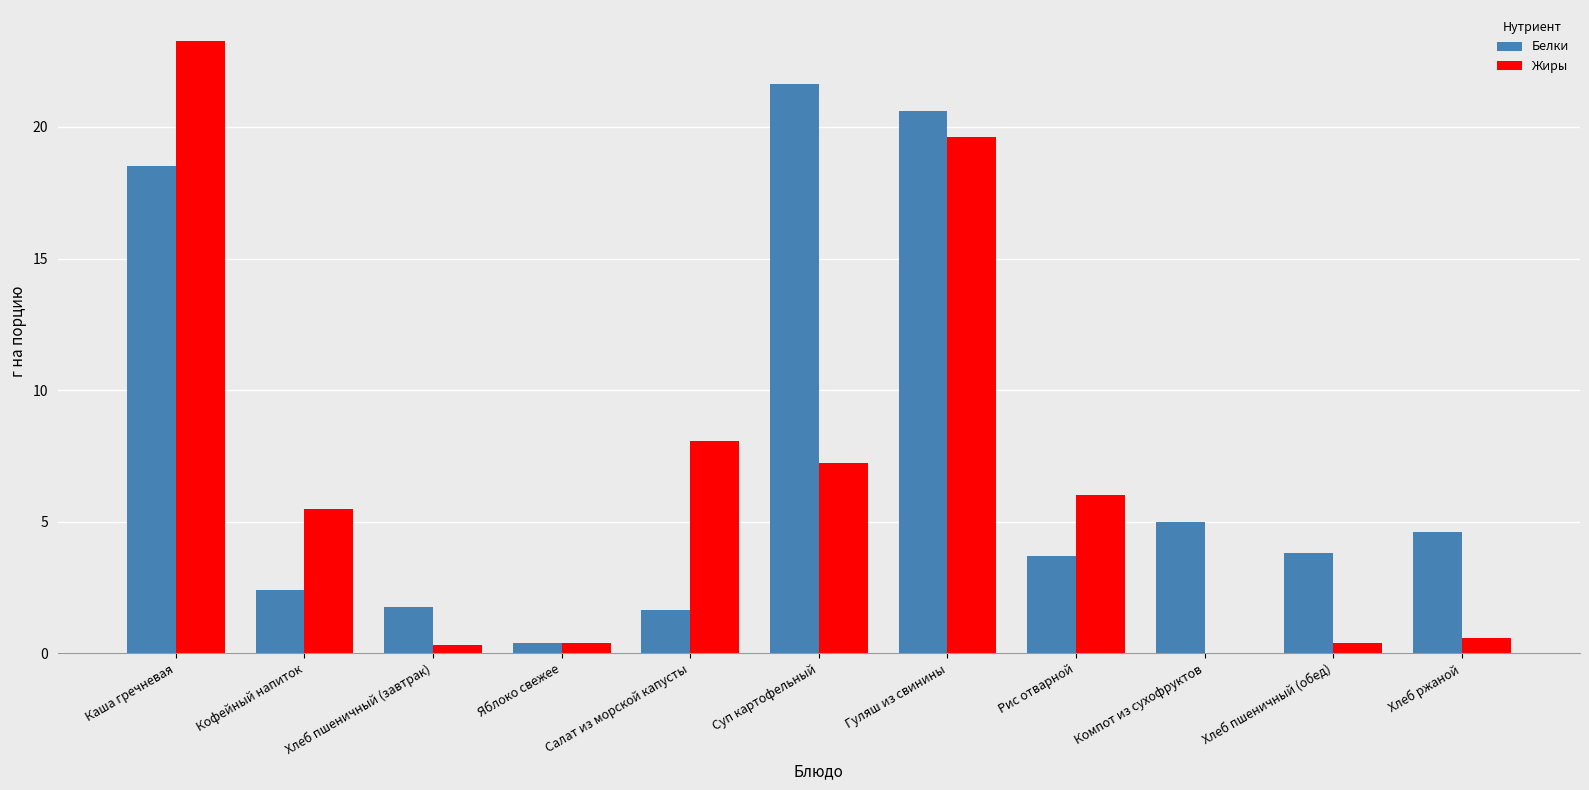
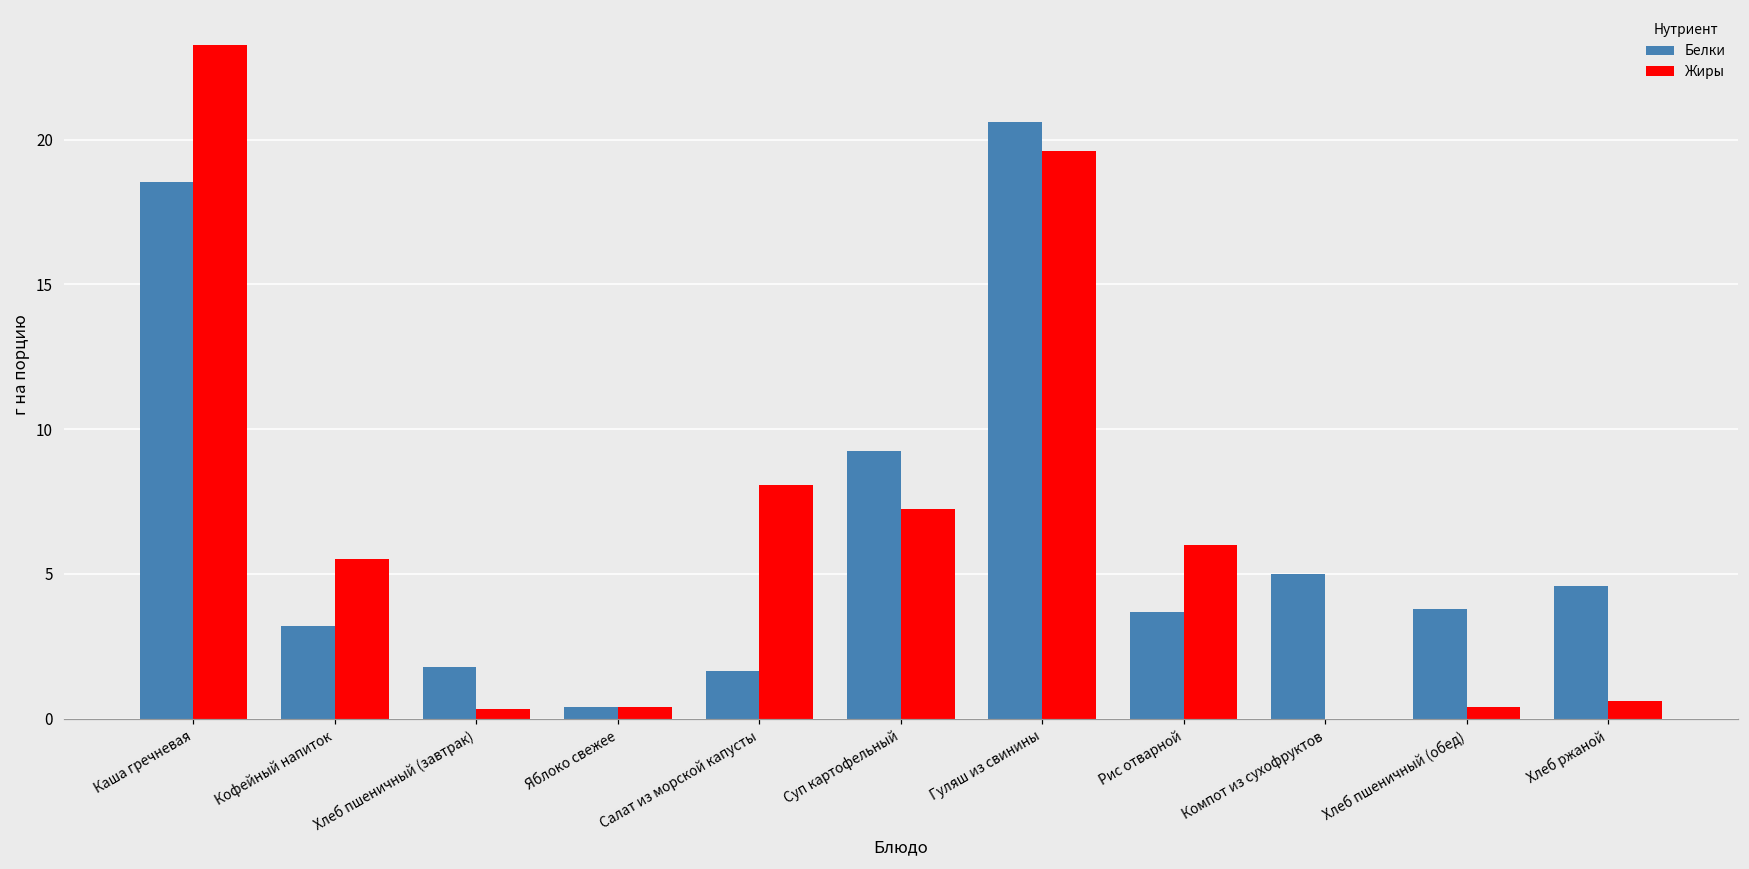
  {
    "Белки": {
      "Каша гречневая": 18.5,
-     "Кофейный напиток": 2.4,
+     "Кофейный напиток": 3.2,
      "Хлеб пшеничный (завтрак)": 1.8,
      "Яблоко свежее": 0.4,
      "Салат из морской капусты": 1.7,
-     "Суп картофельный": 21.6,
+     "Суп картофельный": 9.2,
      "Гуляш из свинины": 20.6,
      "Рис отварной": 3.7,
      "Компот из сухофруктов": 5.0,
      "Хлеб пшеничный (обед)": 3.8,
      "Хлеб ржаной": 4.6
    },
    "Жиры": {
      "Каша гречневая": 23.3,
      "Кофейный напиток": 5.5,
      "Хлеб пшеничный (завтрак)": 0.3,
      "Яблоко свежее": 0.4,
      "Салат из морской капусты": 8.1,
      "Суп картофельный": 7.2,
      "Гуляш из свинины": 19.6,
      "Рис отварной": 6.0,
      "Компот из сухофруктов": 0.0,
      "Хлеб пшеничный (обед)": 0.4,
      "Хлеб ржаной": 0.6
    }
  }
